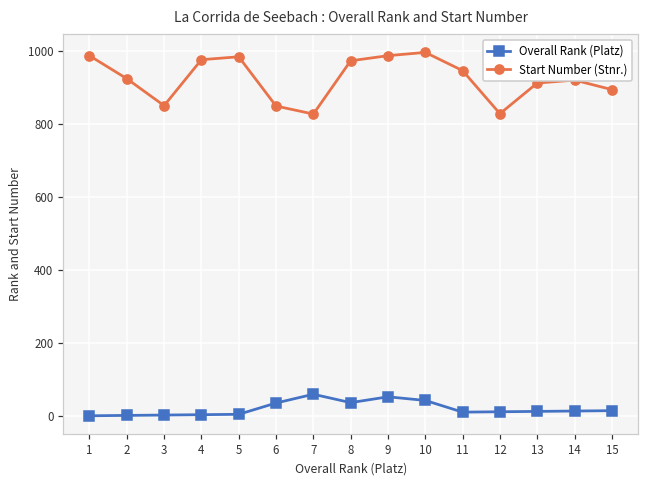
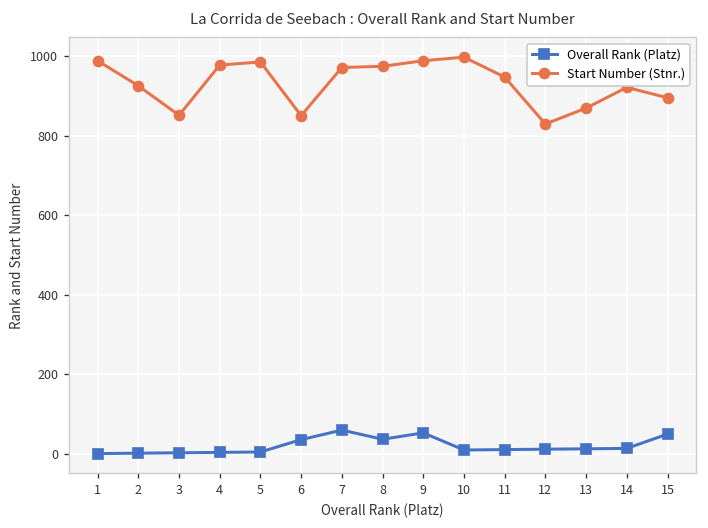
  {
    "Overall Rank (Platz)": {
      "1": 0,
      "2": 0,
      "3": 0,
      "4": 0,
      "5": 10,
      "6": 40,
      "7": 60,
      "8": 40,
      "9": 50,
-     "10": 40,
+     "10": 10,
      "11": 10,
      "12": 10,
      "13": 10,
      "14": 10,
-     "15": 20
+     "15": 50
    },
    "Start Number (Stnr.)": {
      "1": 990,
      "2": 930,
      "3": 850,
      "4": 980,
      "5": 990,
      "6": 850,
-     "7": 830,
+     "7": 970,
      "8": 970,
      "9": 990,
      "10": 1000,
      "11": 950,
      "12": 830,
-     "13": 910,
+     "13": 870,
      "14": 920,
      "15": 900
    }
  }
